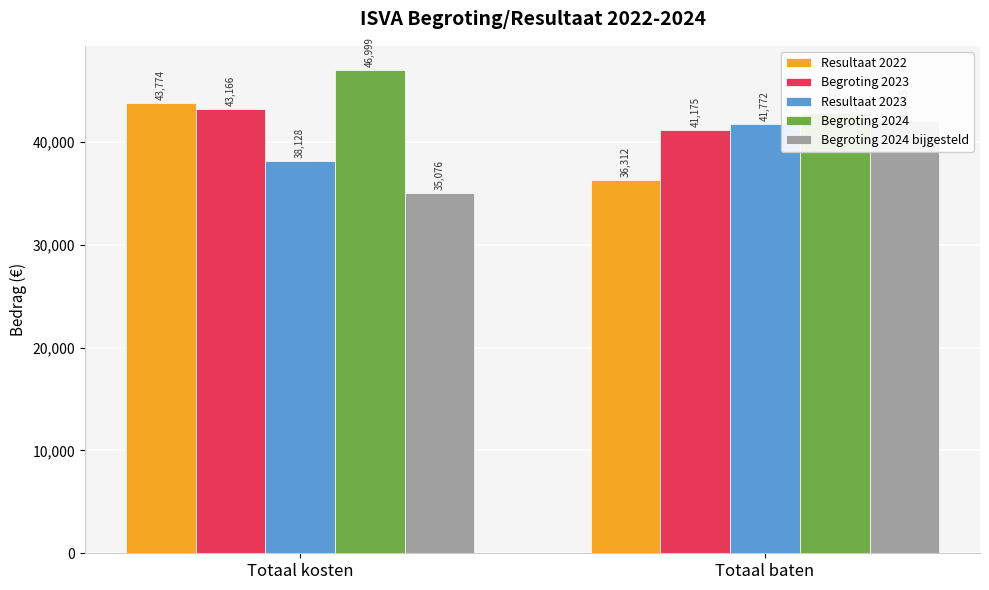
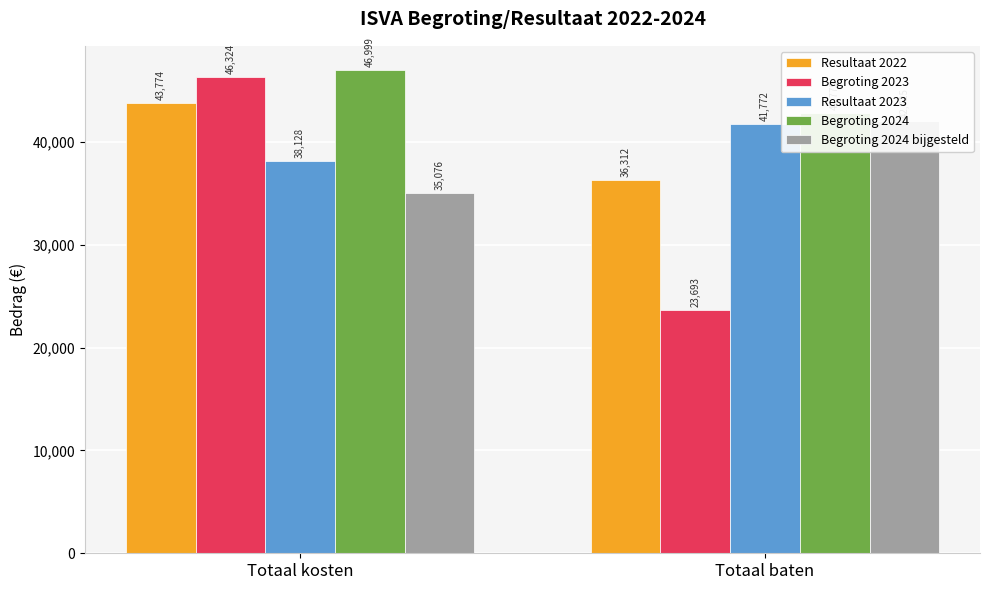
  {
    "Resultaat 2022": {
      "Totaal kosten": "43,774",
      "Totaal baten": "36,312"
    },
    "Begroting 2023": {
-     "Totaal kosten": "43,166",
-     "Totaal baten": "41,175"
+     "Totaal kosten": "46,324",
+     "Totaal baten": "23,693"
    },
    "Resultaat 2023": {
      "Totaal kosten": "38,128",
      "Totaal baten": "41,772"
    },
    "Begroting 2024": {
      "Totaal kosten": "46,999"
    },
    "Begroting 2024 bijgesteld": {
      "Totaal kosten": "35,076"
    }
  }
